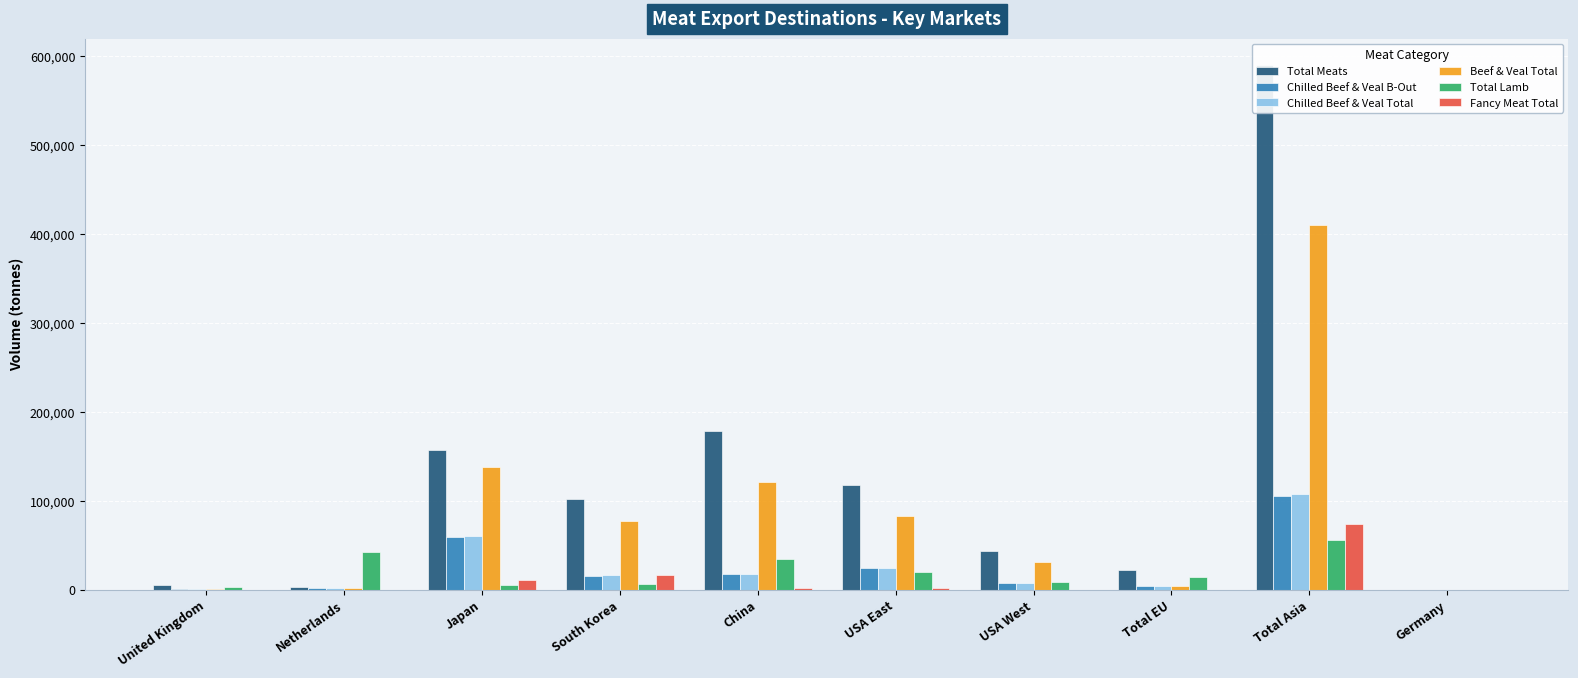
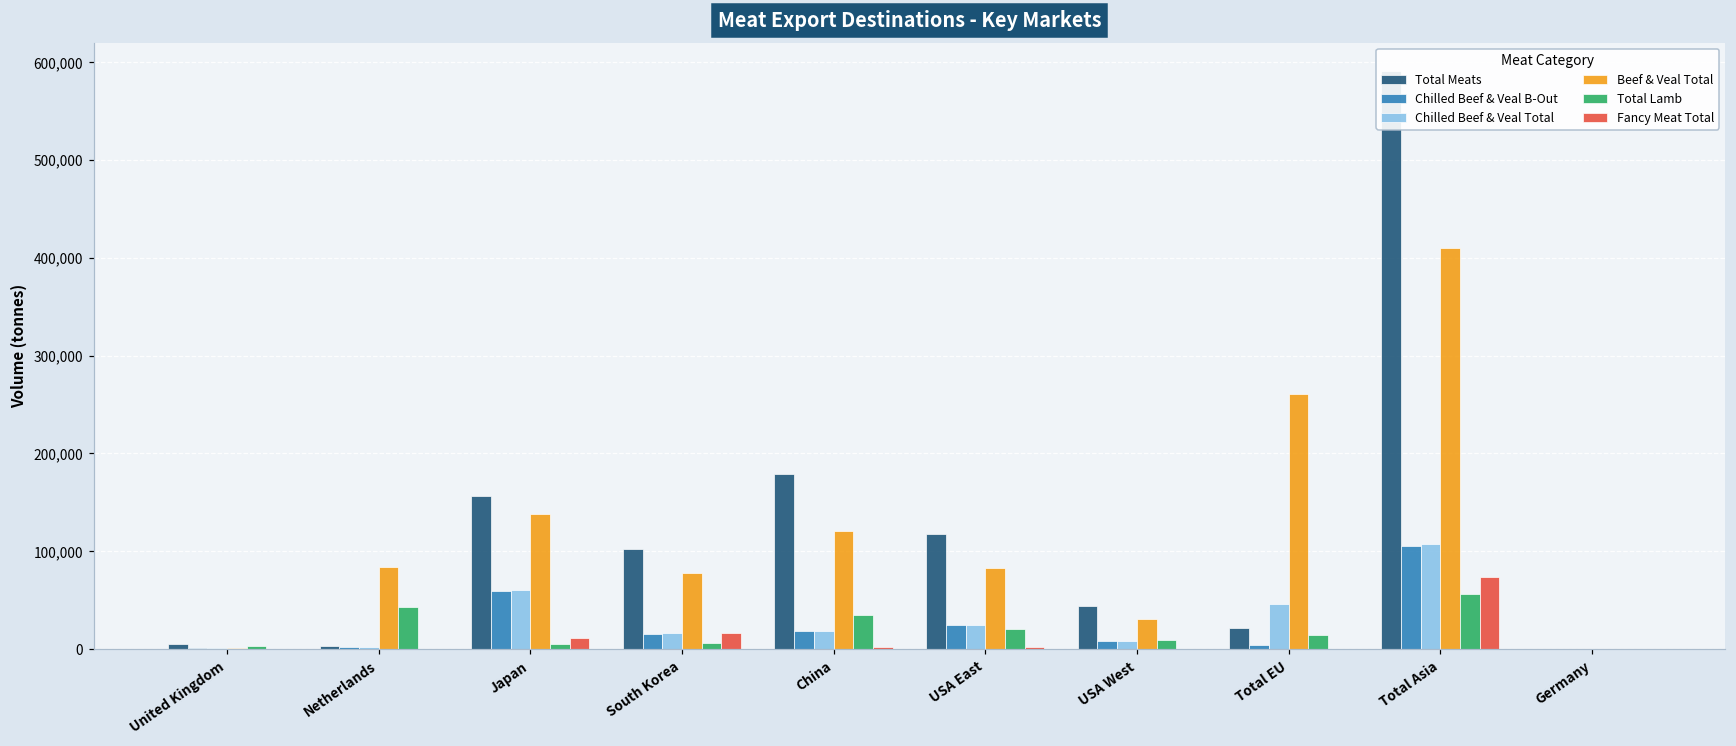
  {
    "Total Meats": {
      "United Kingdom": "10,000",
      "Netherlands": "0",
      "Japan": "160,000",
      "South Korea": "100,000",
      "China": "180,000",
      "USA East": "120,000",
      "USA West": "40,000",
      "Total EU": "20,000"
    },
    "Chilled Beef & Veal B-Out": {
      "Japan": "60,000",
      "South Korea": "20,000",
      "China": "20,000",
      "USA East": "30,000",
      "USA West": "10,000",
      "Total EU": "0",
      "Total Asia": "110,000"
    },
    "Chilled Beef & Veal Total": {
      "Japan": "60,000",
      "South Korea": "20,000",
      "China": "20,000",
      "USA East": "30,000",
      "USA West": "10,000",
-     "Total EU": "0",
+     "Total EU": "50,000",
      "Total Asia": "110,000"
    },
    "Beef & Veal Total": {
-     "Netherlands": "0",
+     "Netherlands": "80,000",
      "Japan": "140,000",
      "South Korea": "80,000",
      "China": "120,000",
      "USA East": "80,000",
      "USA West": "30,000",
-     "Total EU": "0",
+     "Total EU": "260,000",
      "Total Asia": "410,000"
    },
    "Total Lamb": {
      "United Kingdom": "0",
      "Netherlands": "40,000",
      "Japan": "10,000",
      "South Korea": "10,000",
      "China": "40,000",
      "USA East": "20,000",
      "USA West": "10,000",
      "Total EU": "10,000",
      "Total Asia": "60,000"
    },
    "Fancy Meat Total": {
      "Japan": "10,000",
      "South Korea": "20,000",
      "Total Asia": "70,000"
    }
  }
